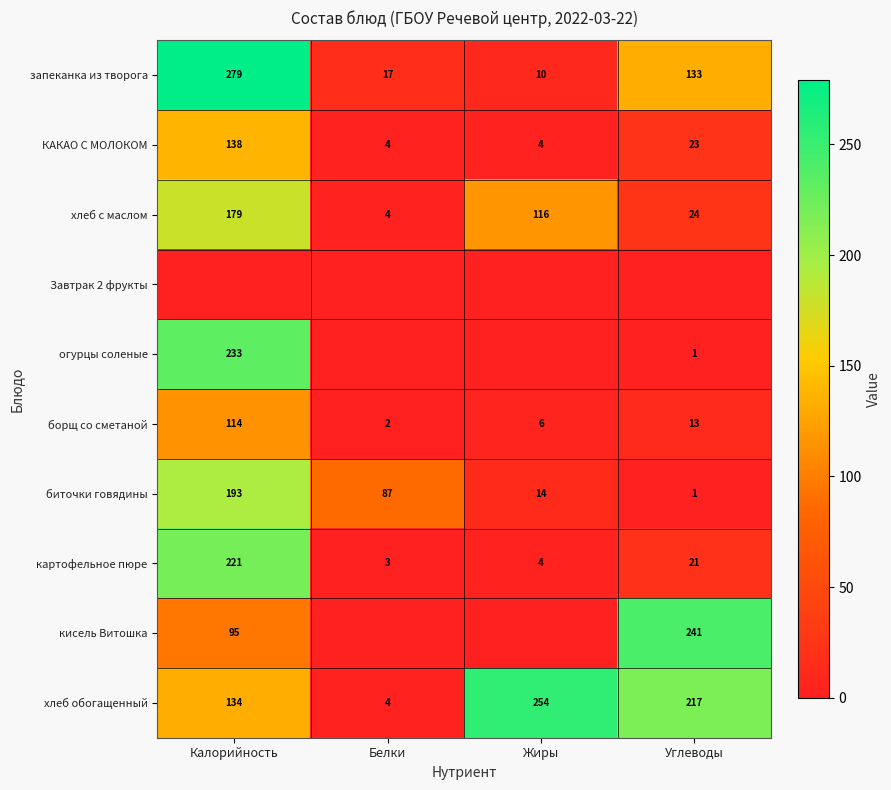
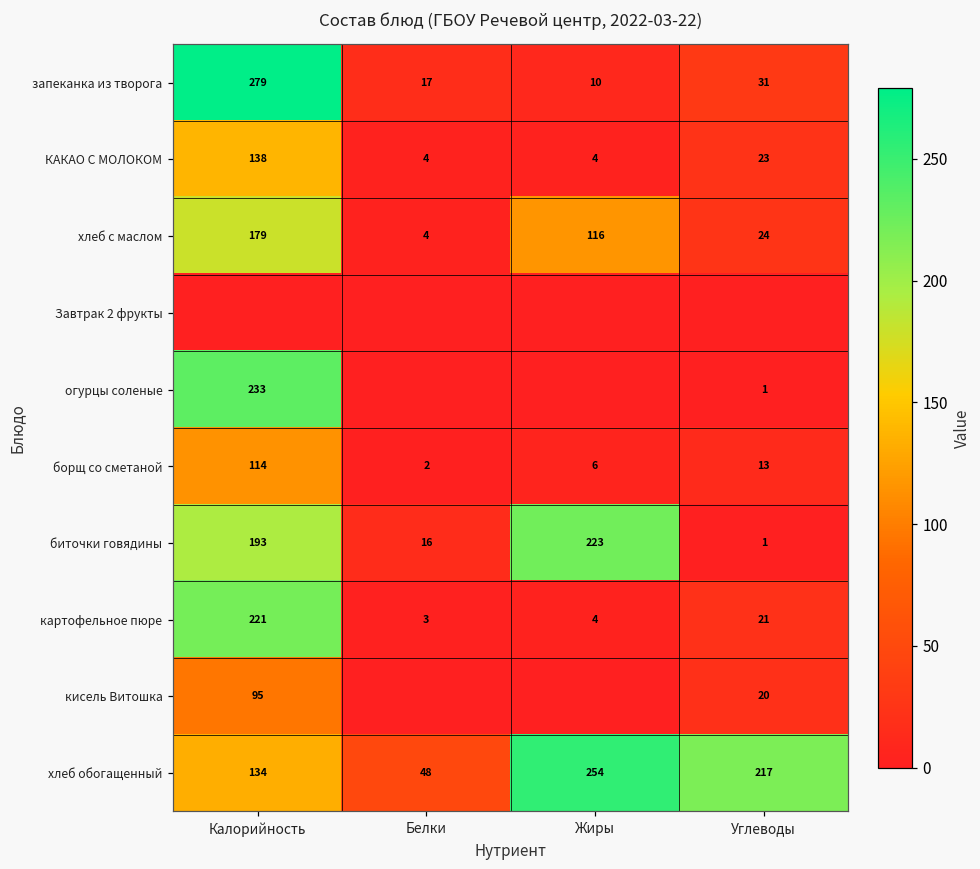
  {
    "запеканка из творога": {
      "Калорийность": 279,
      "Белки": 17,
      "Жиры": 10,
-     "Углеводы": 133
+     "Углеводы": 31
    },
    "КАКАО С МОЛОКОМ": {
      "Калорийность": 138,
      "Белки": 4,
      "Жиры": 4,
      "Углеводы": 23
    },
    "хлеб с маслом": {
      "Калорийность": 179,
      "Белки": 4,
      "Жиры": 116,
      "Углеводы": 24
    },
    "огурцы соленые": {
      "Калорийность": 233,
      "Углеводы": 1
    },
    "борщ со сметаной": {
      "Калорийность": 114,
      "Белки": 2,
      "Жиры": 6,
      "Углеводы": 13
    },
    "биточки говядины": {
      "Калорийность": 193,
-     "Белки": 87,
-     "Жиры": 14,
+     "Белки": 16,
+     "Жиры": 223,
      "Углеводы": 1
    },
    "картофельное пюре": {
      "Калорийность": 221,
      "Белки": 3,
      "Жиры": 4,
      "Углеводы": 21
    },
    "кисель Витошка": {
      "Калорийность": 95,
-     "Углеводы": 241
+     "Углеводы": 20
    },
    "хлеб обогащенный": {
      "Калорийность": 134,
-     "Белки": 4,
+     "Белки": 48,
      "Жиры": 254,
      "Углеводы": 217
    }
  }
